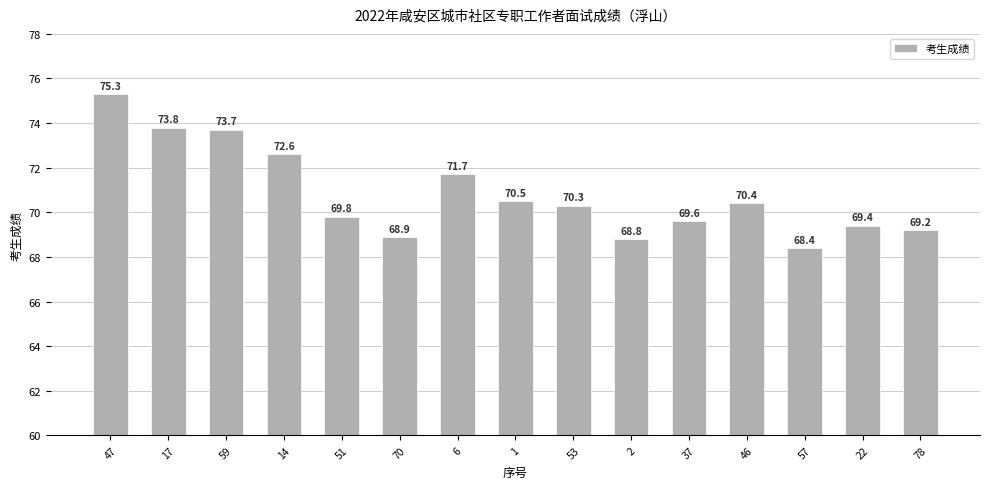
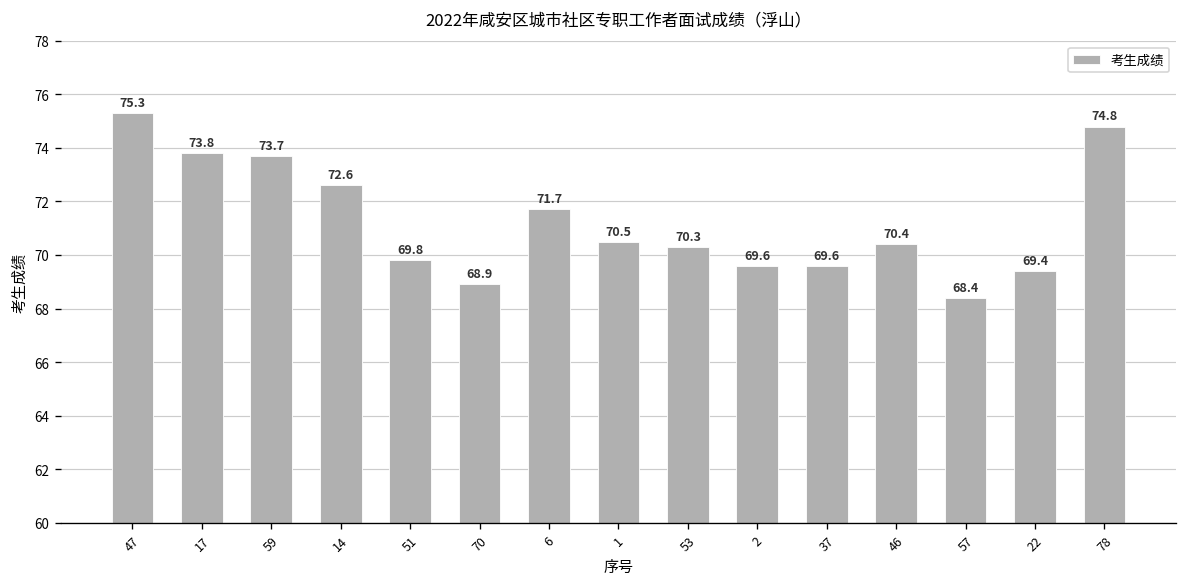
  {
    "47": 75.3,
    "17": 73.8,
    "59": 73.7,
    "14": 72.6,
    "51": 69.8,
    "70": 68.9,
    "6": 71.7,
    "1": 70.5,
    "53": 70.3,
-   "2": 68.8,
+   "2": 69.6,
    "37": 69.6,
    "46": 70.4,
    "57": 68.4,
    "22": 69.4,
-   "78": 69.2
+   "78": 74.8
  }
